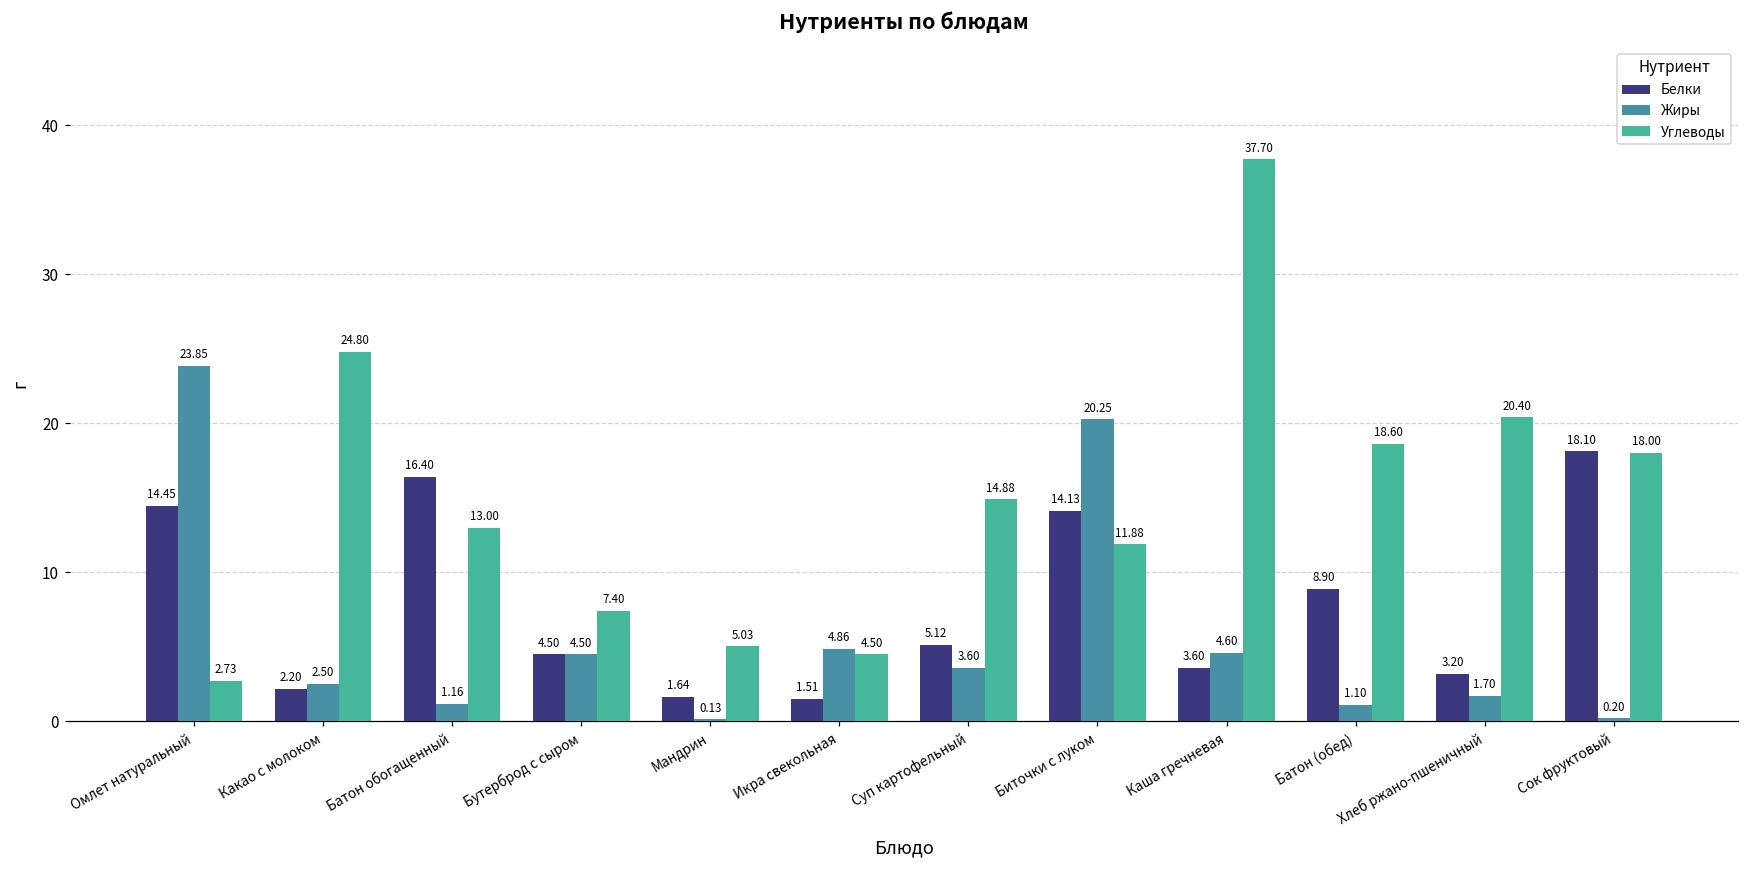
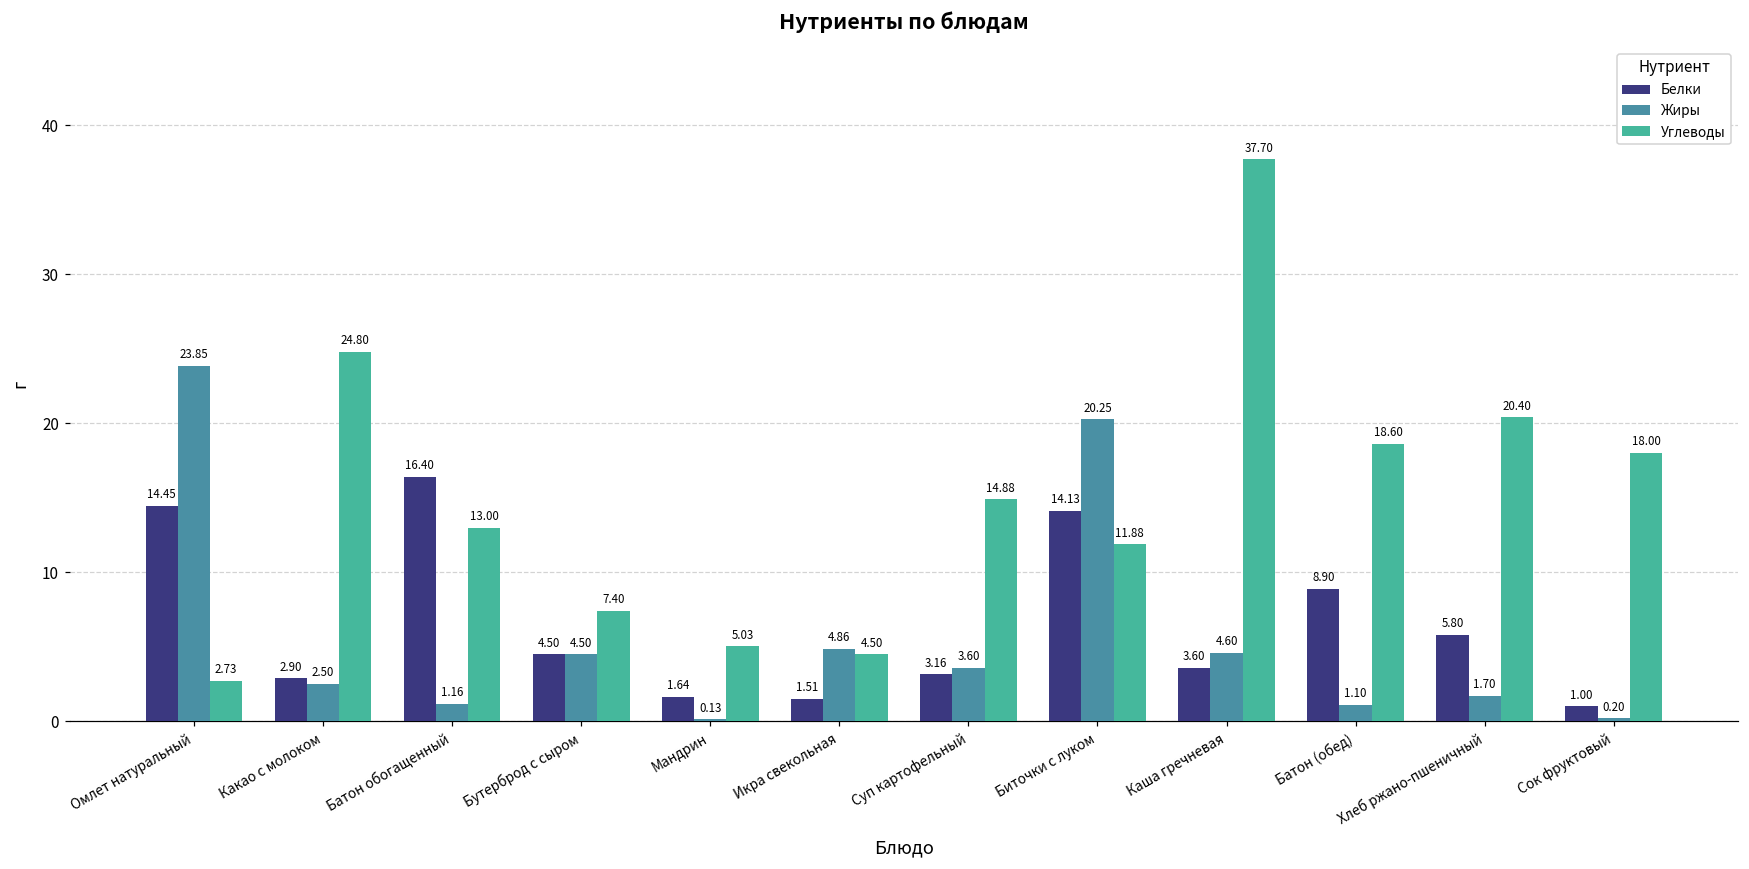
  {
    "Белки": {
      "Омлет натуральный": 14.45,
-     "Какао с молоком": 2.20,
+     "Какао с молоком": 2.90,
      "Батон обогащенный": 16.40,
      "Бутерброд с сыром": 4.50,
      "Мандрин": 1.64,
      "Икра свекольная": 1.51,
-     "Суп картофельный": 5.12,
+     "Суп картофельный": 3.16,
      "Биточки с луком": 14.13,
      "Каша гречневая": 3.60,
      "Батон (обед)": 8.90,
-     "Хлеб ржано-пшеничный": 3.20,
-     "Сок фруктовый": 18.10
+     "Хлеб ржано-пшеничный": 5.80,
+     "Сок фруктовый": 1.00
    }
  }
